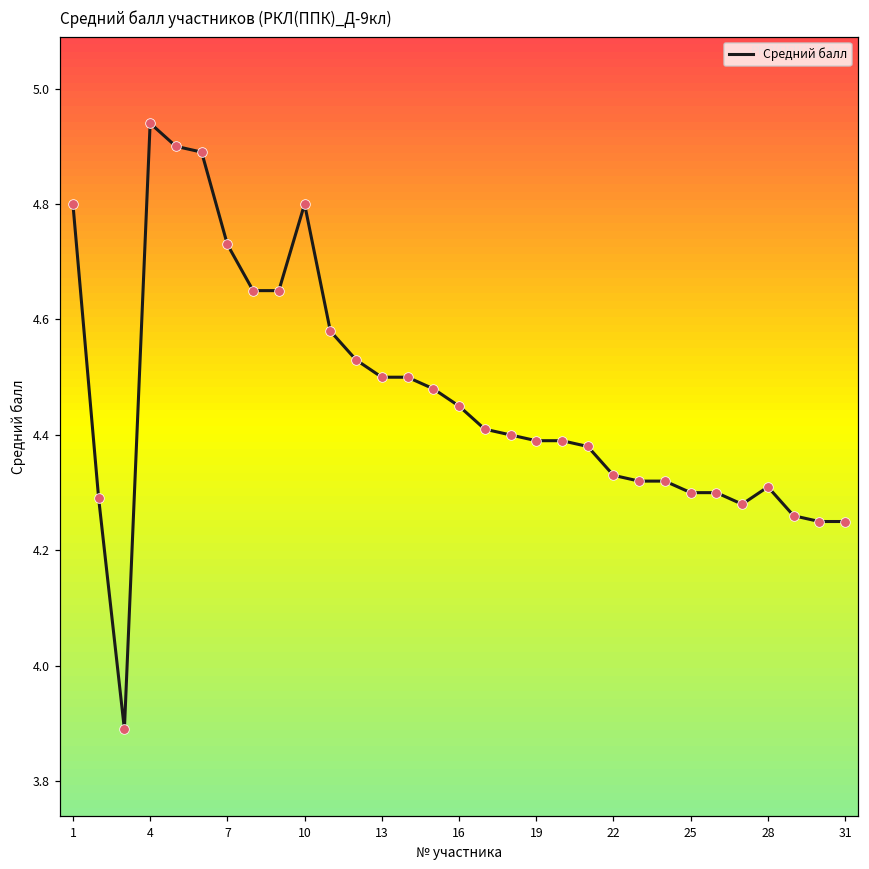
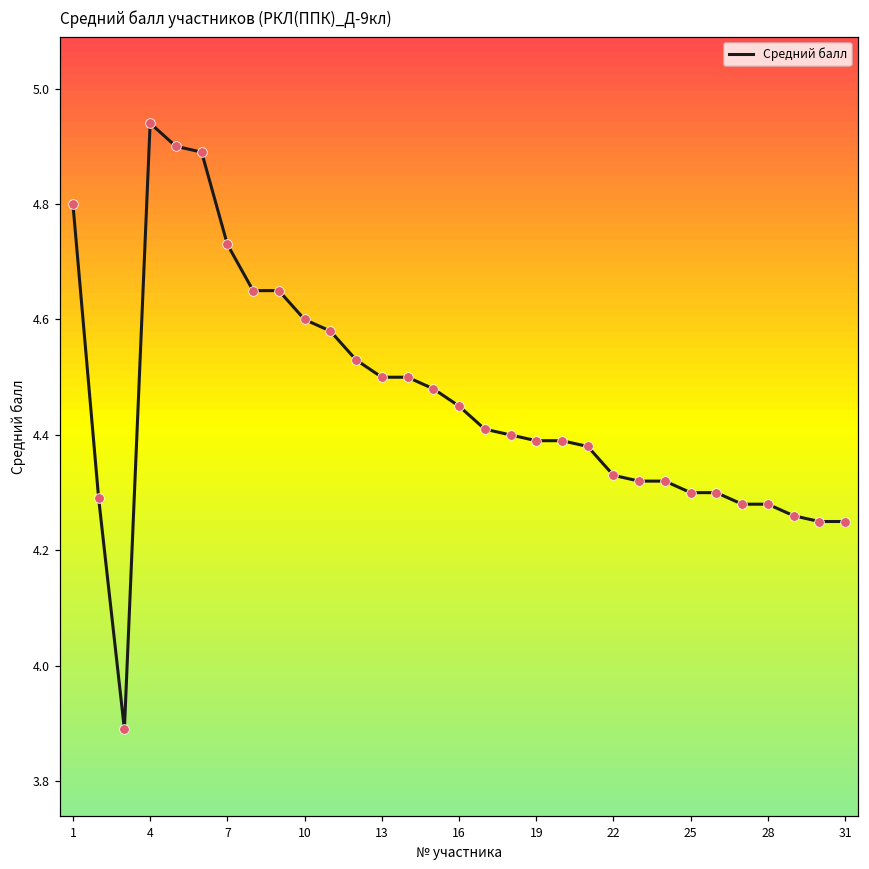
  {
    "1": 4.80,
    "4": 4.94,
    "7": 4.73,
-   "10": 4.8,
+   "10": 4.6,
    "13": 4.50,
    "16": 4.45,
    "19": 4.39,
    "22": 4.33,
    "25": 4.30,
-   "28": 4.31,
+   "28": 4.28,
    "31": 4.25
  }
